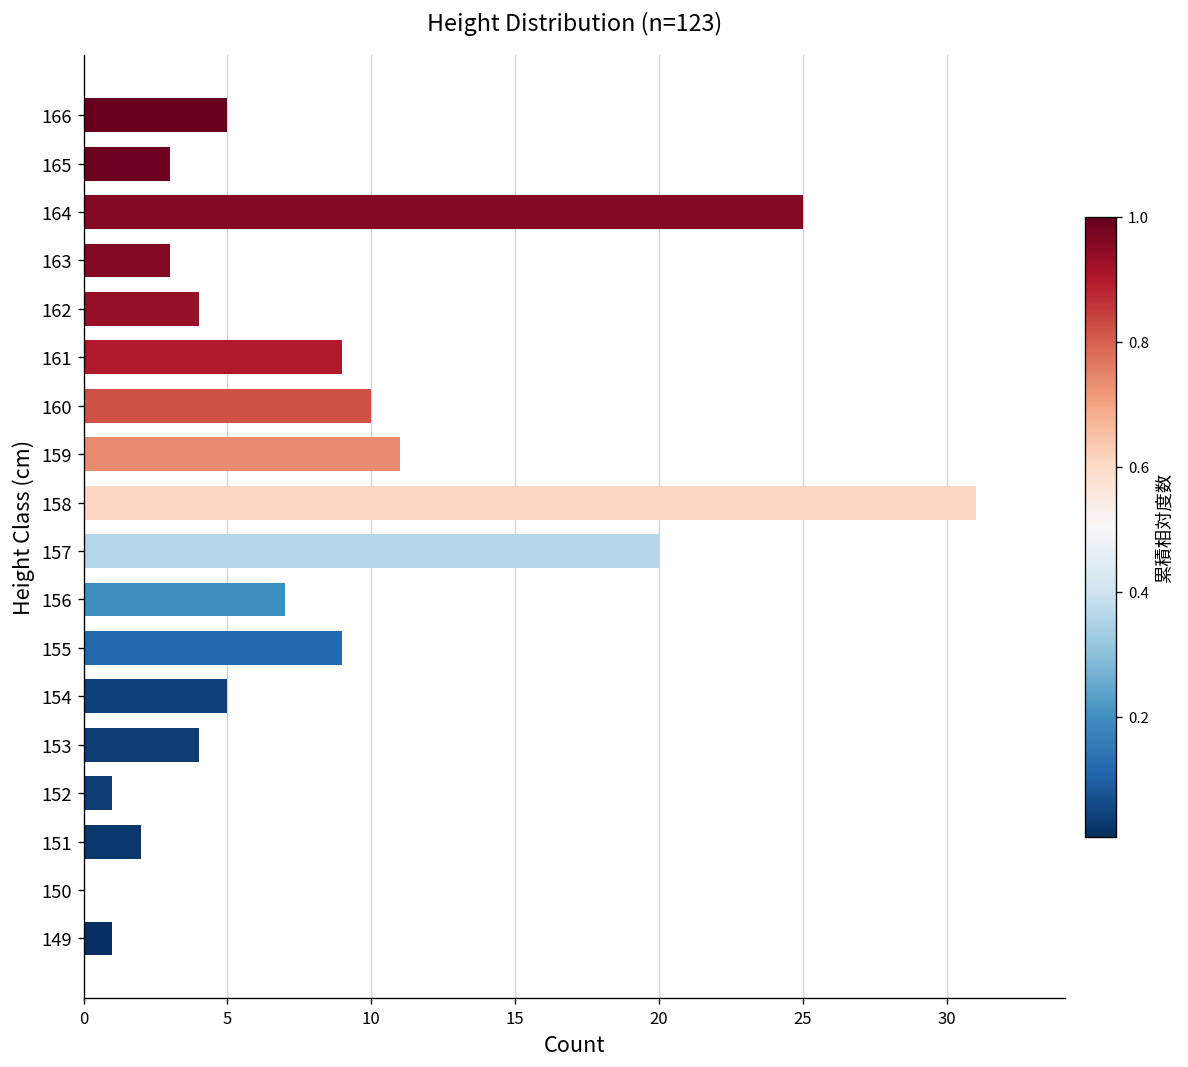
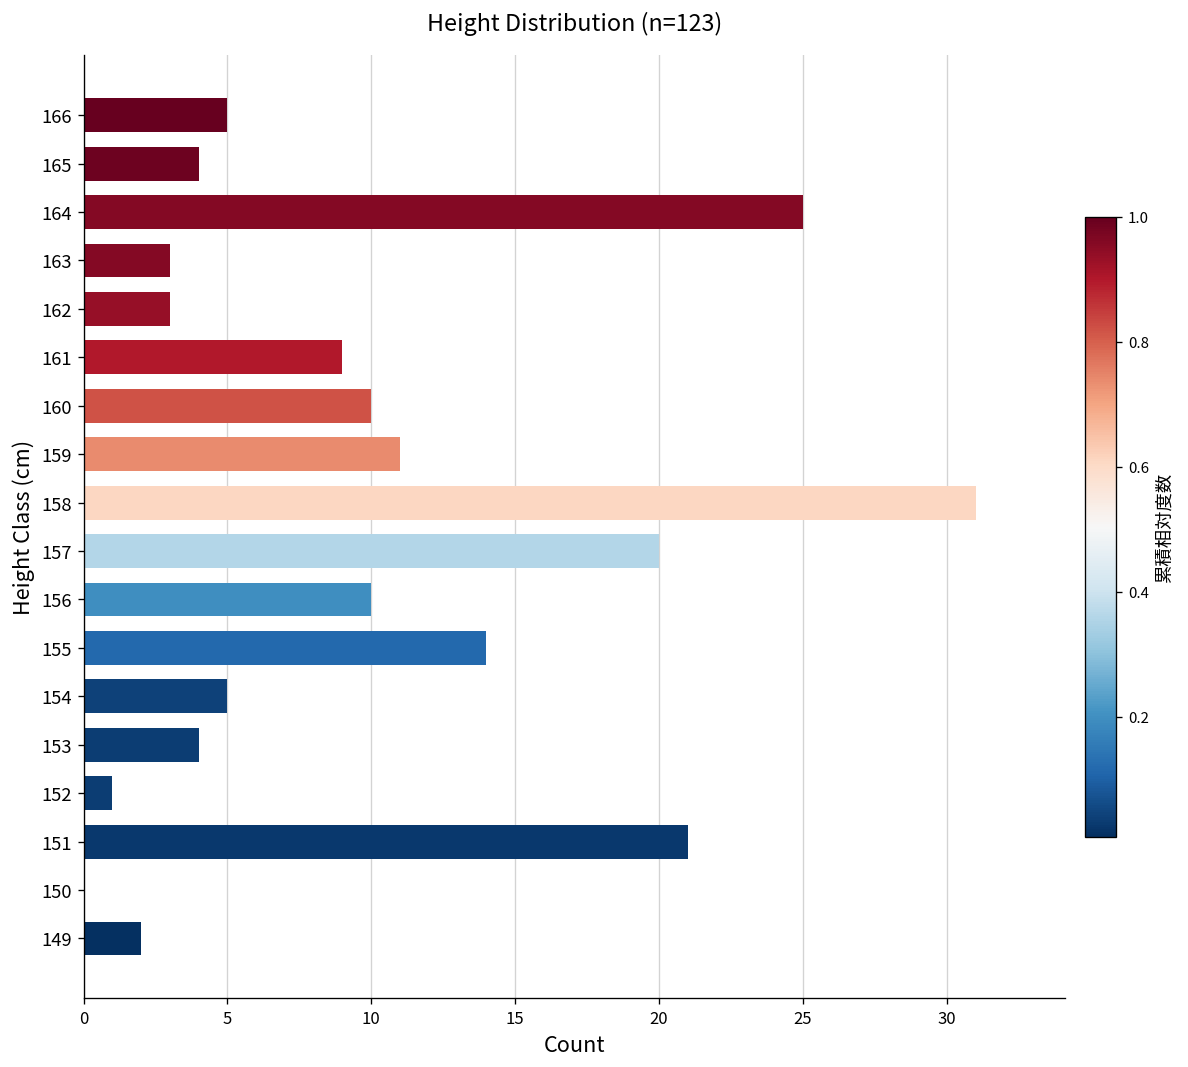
  {
    "166": 5,
-   "165": 3,
+   "165": 4,
    "164": 25,
    "163": 3,
-   "162": 4,
+   "162": 3,
    "161": 9,
    "160": 10,
    "159": 11,
    "158": 31,
    "157": 20,
-   "156": 7,
-   "155": 9,
+   "156": 10,
+   "155": 14,
    "154": 5,
    "153": 4,
    "152": 1,
-   "151": 2,
+   "151": 21,
    "150": 0,
-   "149": 1
+   "149": 2
  }
